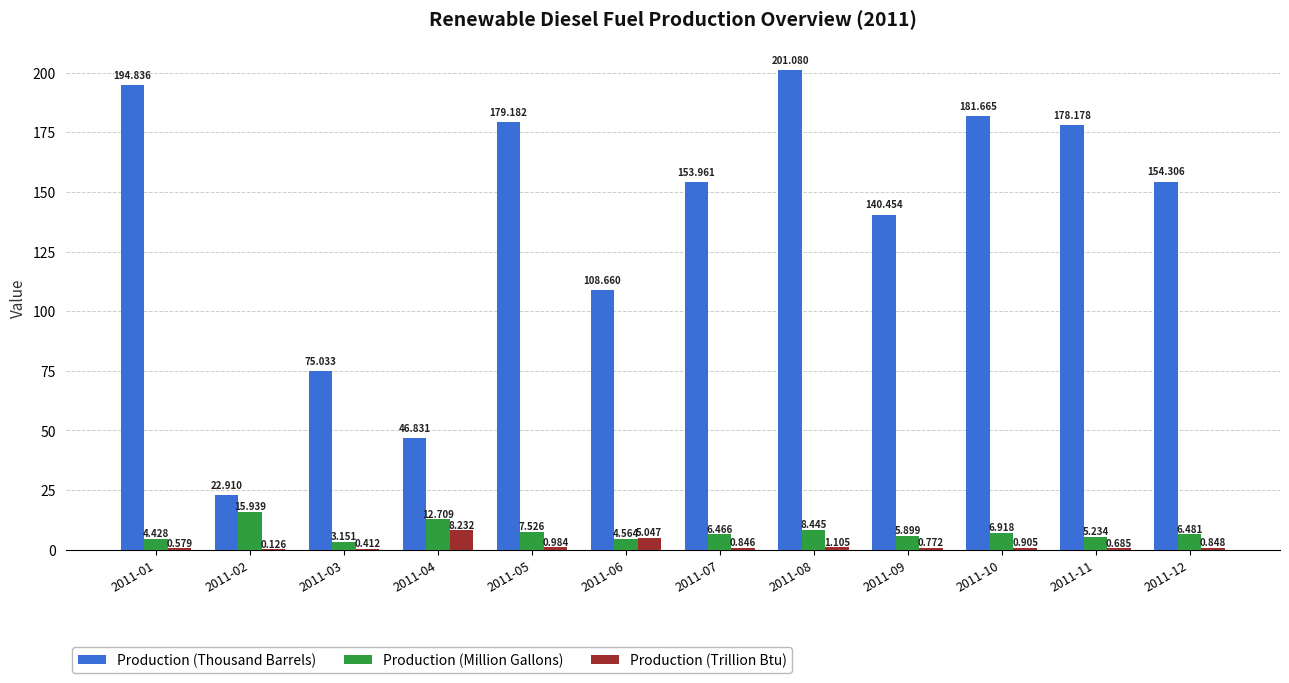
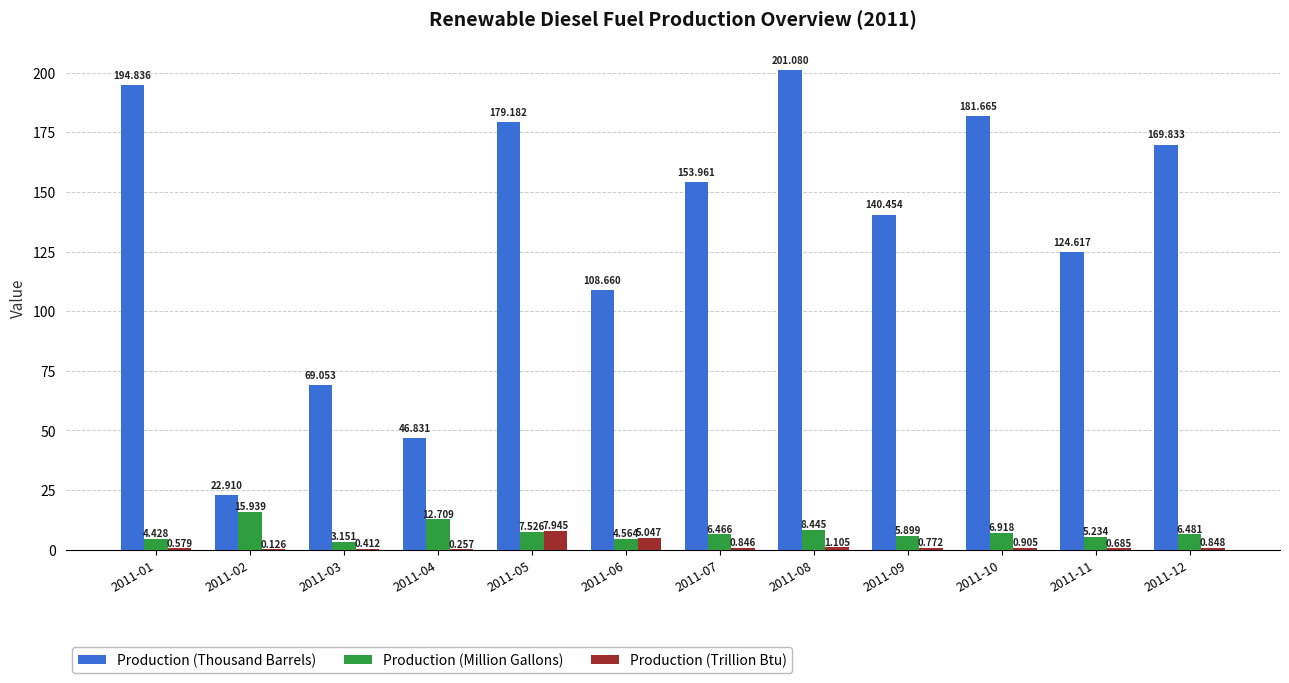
  {
    "Production (Thousand Barrels)": {
      "2011-01": 194.836,
      "2011-02": 22.910,
-     "2011-03": 75.033,
+     "2011-03": 69.053,
      "2011-04": 46.831,
      "2011-05": 179.182,
      "2011-06": 108.660,
      "2011-07": 153.961,
      "2011-08": 201.080,
      "2011-09": 140.454,
      "2011-10": 181.665,
-     "2011-11": 178.178,
-     "2011-12": 154.306
+     "2011-11": 124.617,
+     "2011-12": 169.833
    },
    "Production (Million Gallons)": {
      "2011-01": 4.428,
      "2011-02": 15.939,
      "2011-03": 3.151,
      "2011-04": 12.709,
      "2011-05": 7.526,
      "2011-06": 4.564,
      "2011-07": 6.466,
      "2011-08": 8.445,
      "2011-09": 5.899,
      "2011-10": 6.918,
      "2011-11": 5.234,
      "2011-12": 6.481
    },
    "Production (Trillion Btu)": {
      "2011-01": 0.579,
      "2011-02": 0.126,
      "2011-03": 0.412,
-     "2011-04": 8.232,
-     "2011-05": 0.984,
+     "2011-04": 0.257,
+     "2011-05": 7.945,
      "2011-06": 5.047,
      "2011-07": 0.846,
      "2011-08": 1.105,
      "2011-09": 0.772,
      "2011-10": 0.905,
      "2011-11": 0.685,
      "2011-12": 0.848
    }
  }
